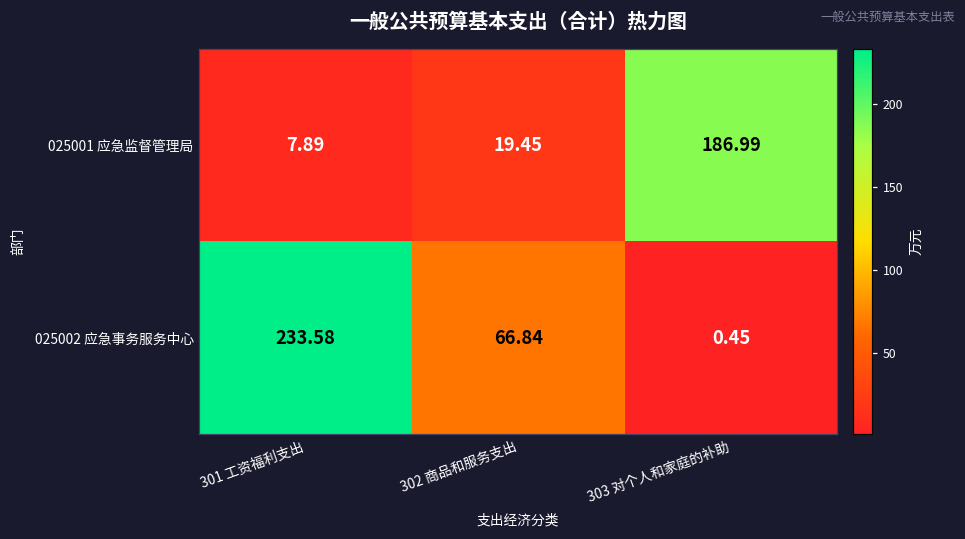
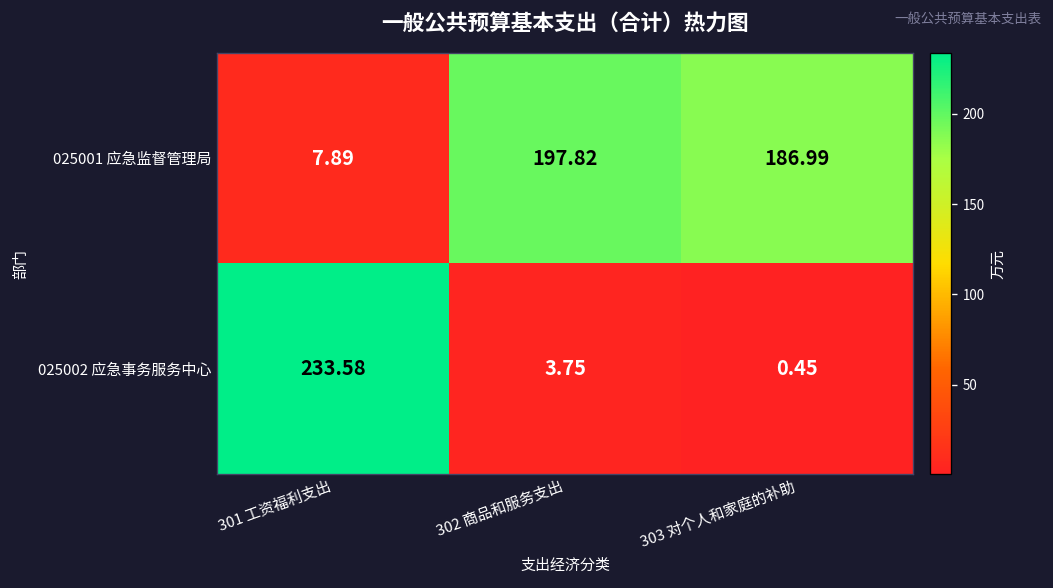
  {
    "025001 应急监督管理局": {
      "301 工资福利支出": 7.89,
-     "302 商品和服务支出": 19.45,
+     "302 商品和服务支出": 197.82,
      "303 对个人和家庭的补助": 186.99
    },
    "025002 应急事务服务中心": {
      "301 工资福利支出": 233.58,
-     "302 商品和服务支出": 66.84,
+     "302 商品和服务支出": 3.75,
      "303 对个人和家庭的补助": 0.45
    }
  }
